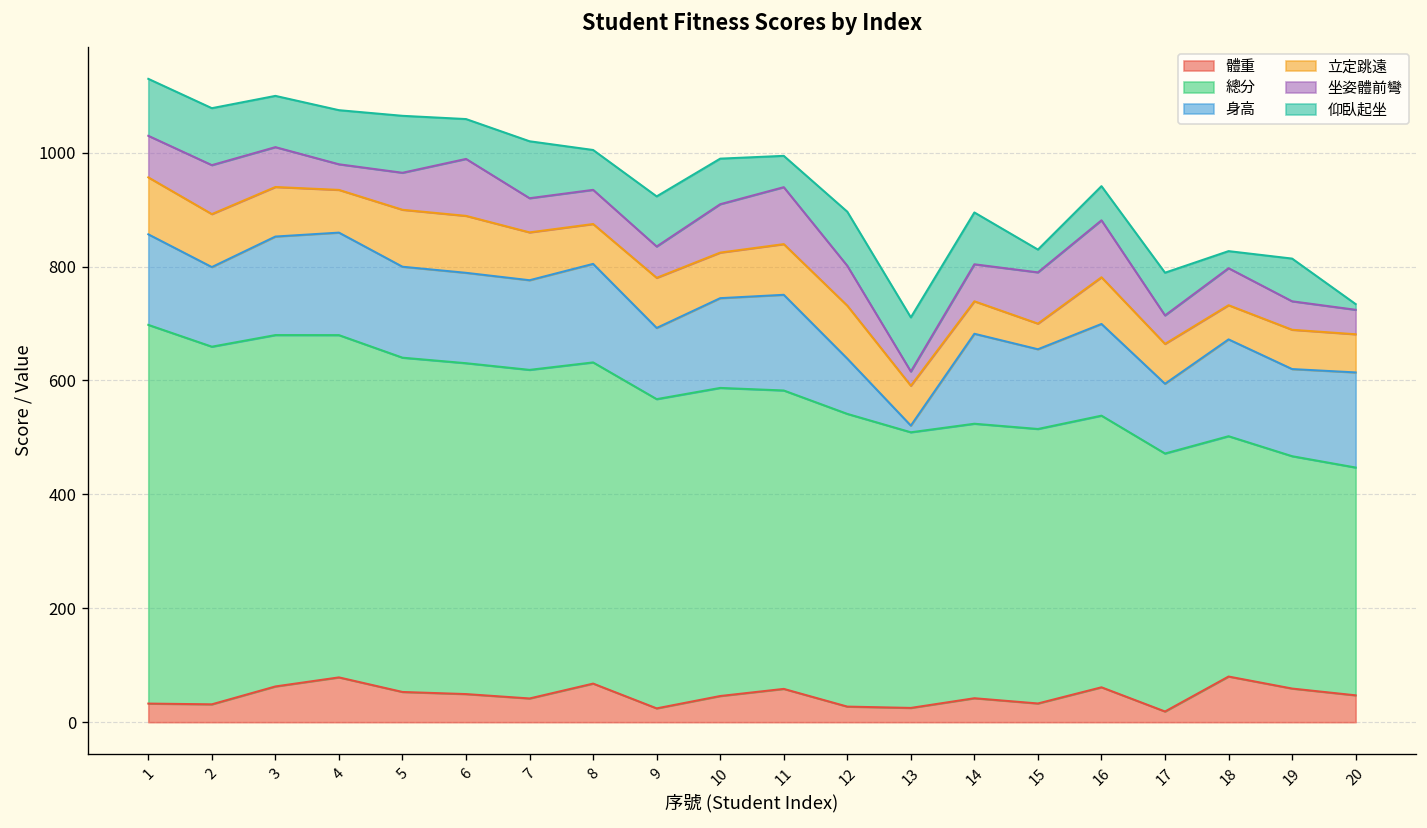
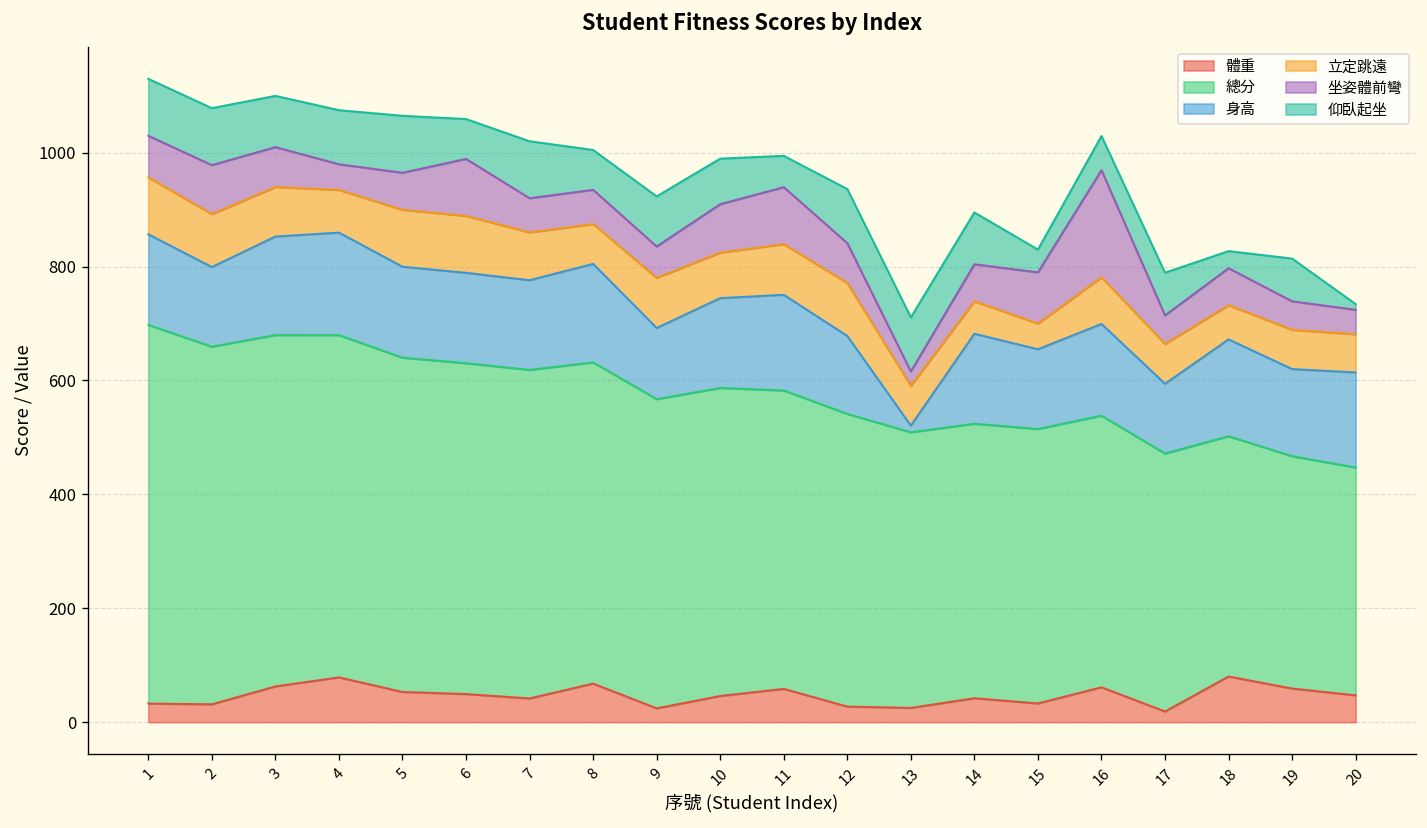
  {
    "體重": {
      "1": 30,
      "2": 30,
      "3": 60,
      "4": 80,
      "5": 50,
      "6": 50,
      "7": 40,
      "8": 70,
      "9": 20,
      "10": 50,
      "11": 60,
      "12": 30,
      "13": 30,
      "14": 40,
      "15": 30,
      "16": 60,
      "17": 20,
      "18": 80,
      "19": 60,
      "20": 50
    },
    "身高": {
      "1": 160,
      "2": 140,
      "3": 170,
      "4": 180,
      "5": 160,
      "6": 160,
      "7": 160,
      "8": 170,
      "9": 130,
      "10": 160,
      "11": 170,
-     "12": 100,
+     "12": 140,
      "13": 10,
      "14": 160,
      "15": 140,
      "16": 160,
      "17": 120,
      "18": 170,
      "19": 150,
      "20": 170
    },
    "立定跳遠": {
      "1": 100,
      "2": 90,
      "3": 90,
      "4": 80,
      "5": 100,
      "6": 100,
      "7": 80,
      "8": 70,
      "9": 90,
      "10": 80,
      "11": 90,
      "12": 90,
      "13": 70,
      "14": 60,
      "15": 50,
      "16": 80,
      "17": 70,
      "18": 60,
      "19": 70,
      "20": 70
    },
    "坐姿體前彎": {
      "1": 70,
      "2": 90,
      "3": 70,
      "4": 50,
      "5": 70,
      "6": 100,
      "7": 60,
      "8": 60,
      "9": 60,
      "10": 90,
      "11": 100,
      "12": 70,
      "13": 30,
      "14": 70,
      "15": 90,
-     "16": 100,
+     "16": 190,
      "17": 50,
      "18": 70,
      "19": 50,
      "20": 40
    }
  }
